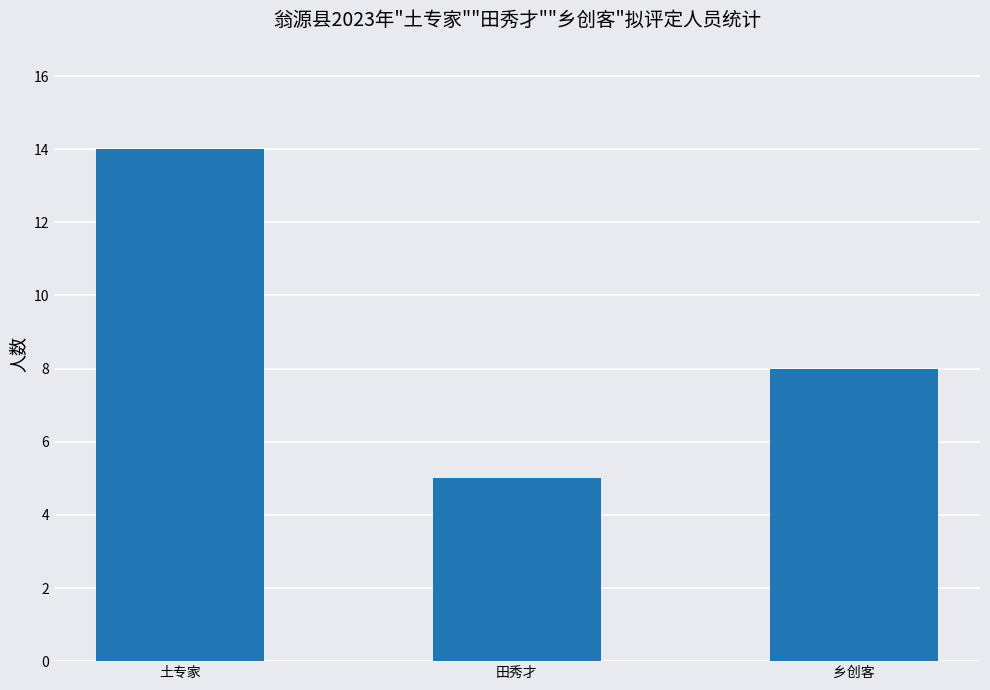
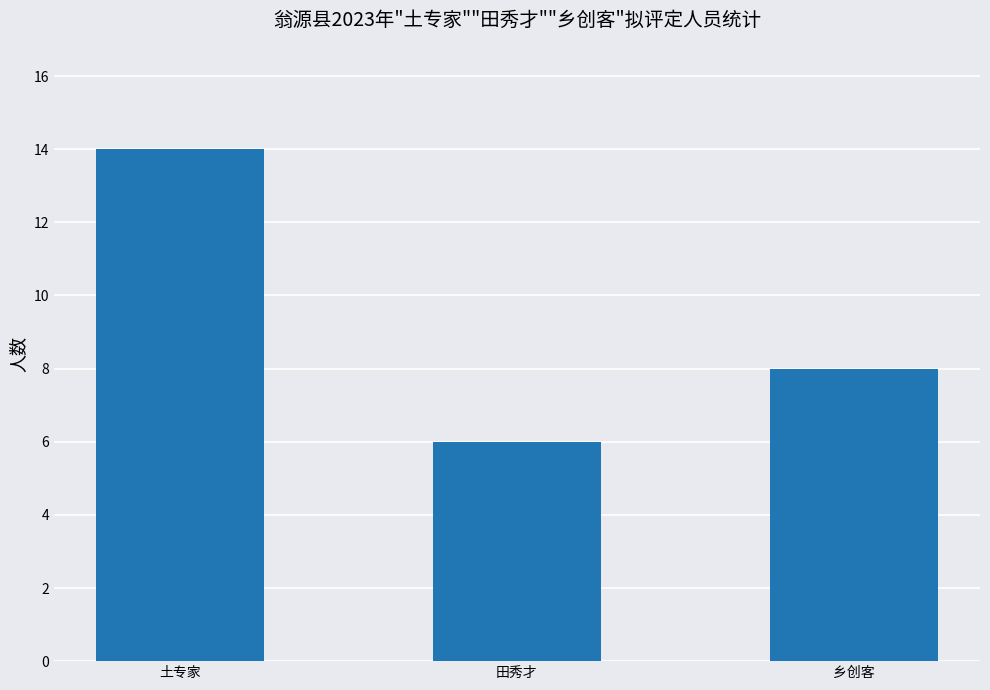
  {
    "土专家": 14,
-   "田秀才": 5,
+   "田秀才": 6,
    "乡创客": 8
  }
